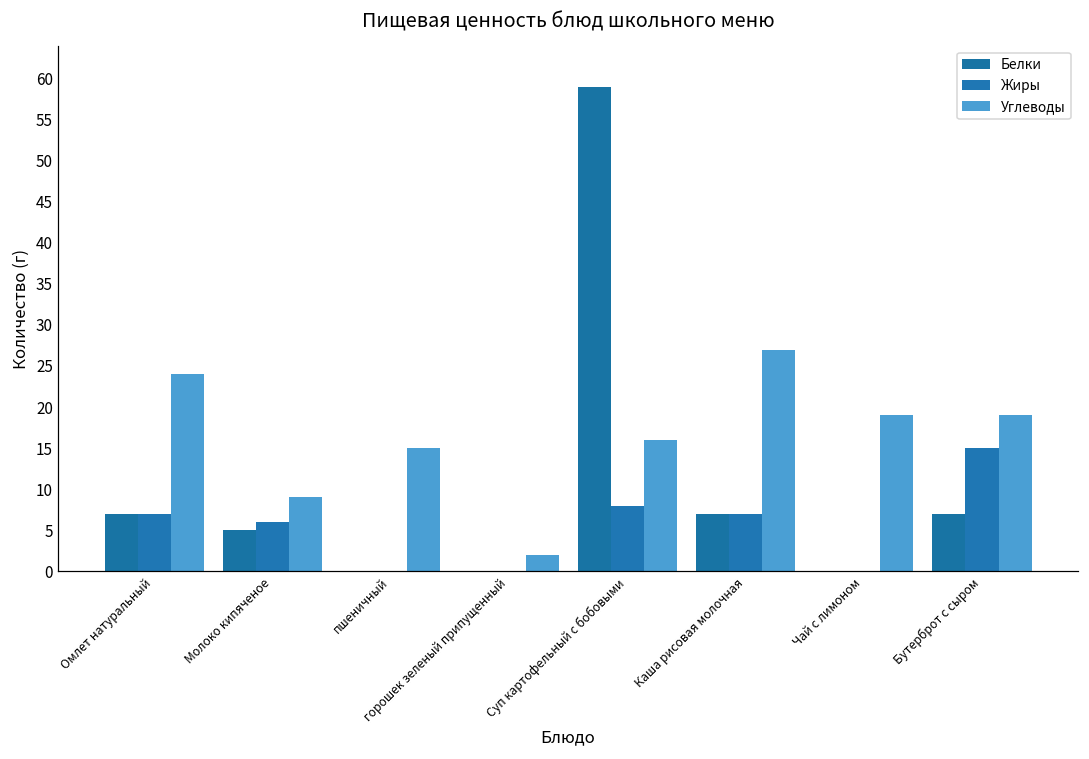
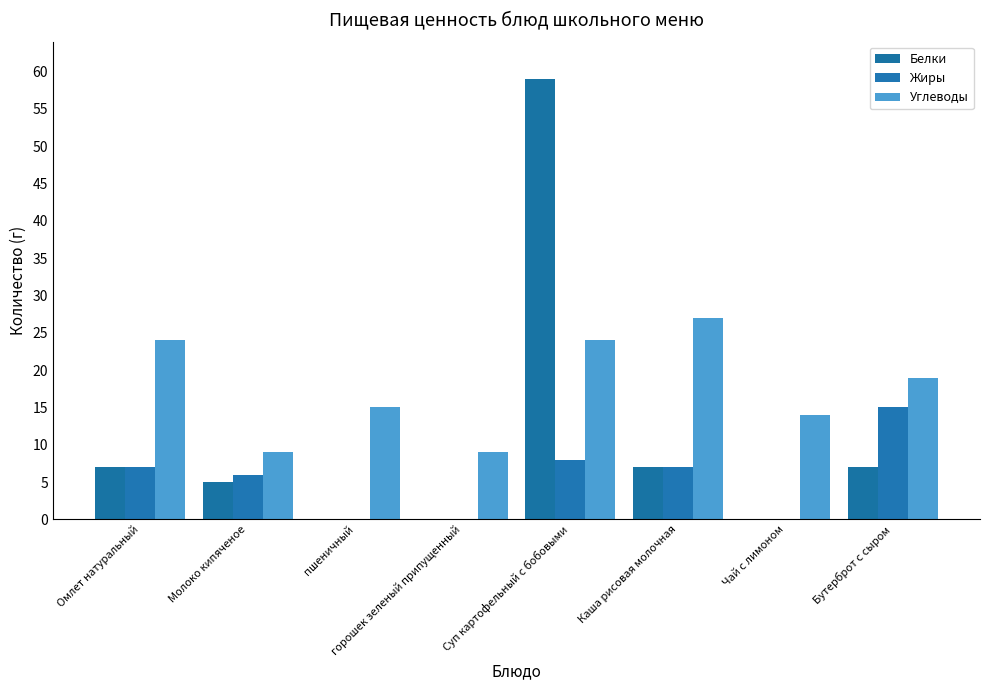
  {
    "Углеводы": {
      "Омлет натуральный": 24,
      "Молоко кипяченое": 9,
      "пшеничный": 15,
-     "горошек зеленый припущенный": 2,
-     "Суп картофельный с бобовыми": 16,
+     "горошек зеленый припущенный": 9,
+     "Суп картофельный с бобовыми": 24,
      "Каша рисовая молочная": 27,
-     "Чай с лимоном": 19,
+     "Чай с лимоном": 14,
      "Бутерброт с сыром": 19
    }
  }
